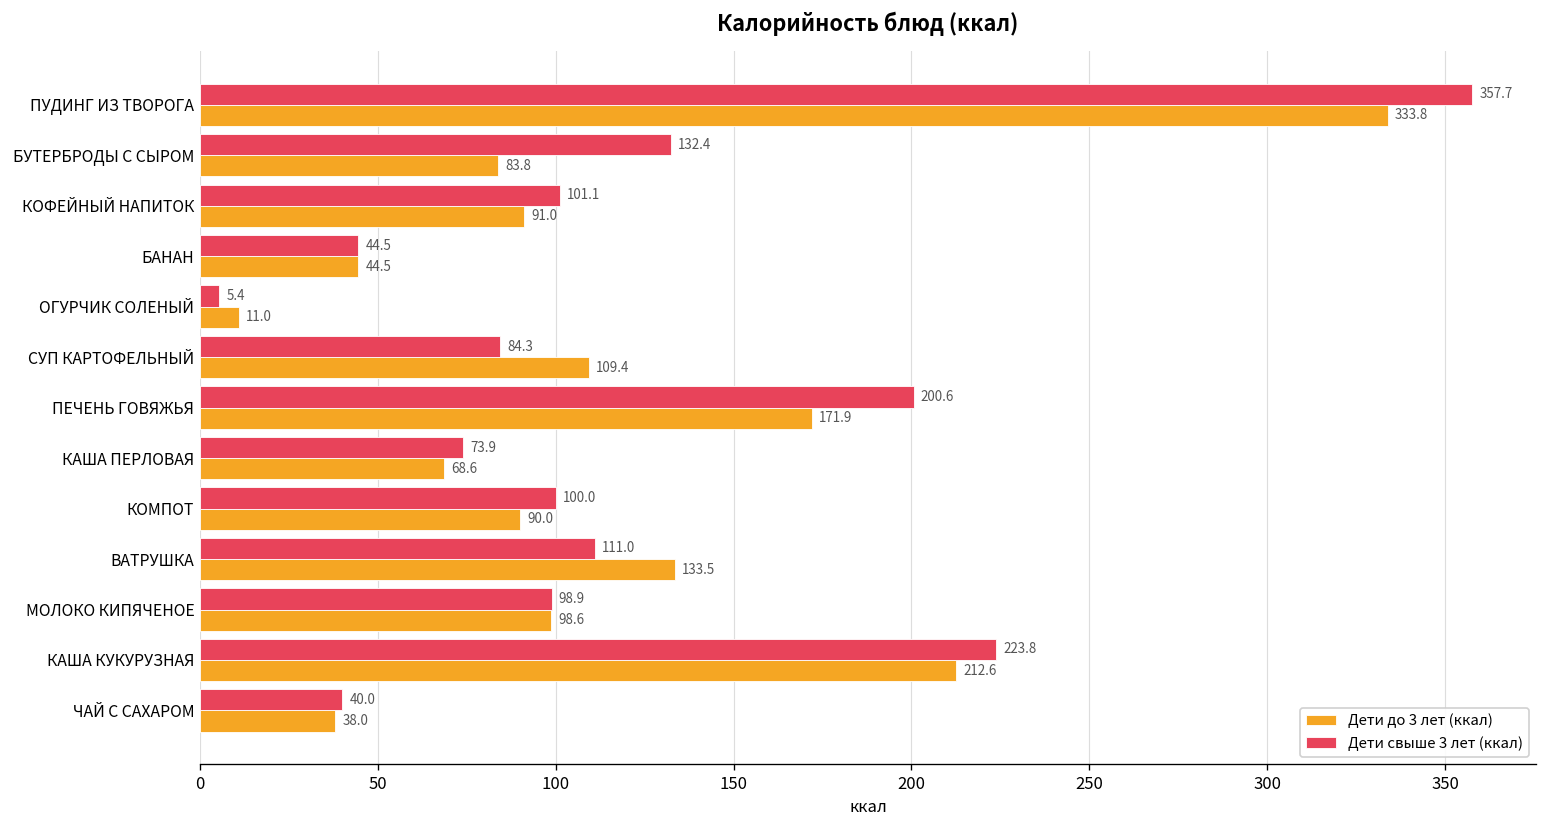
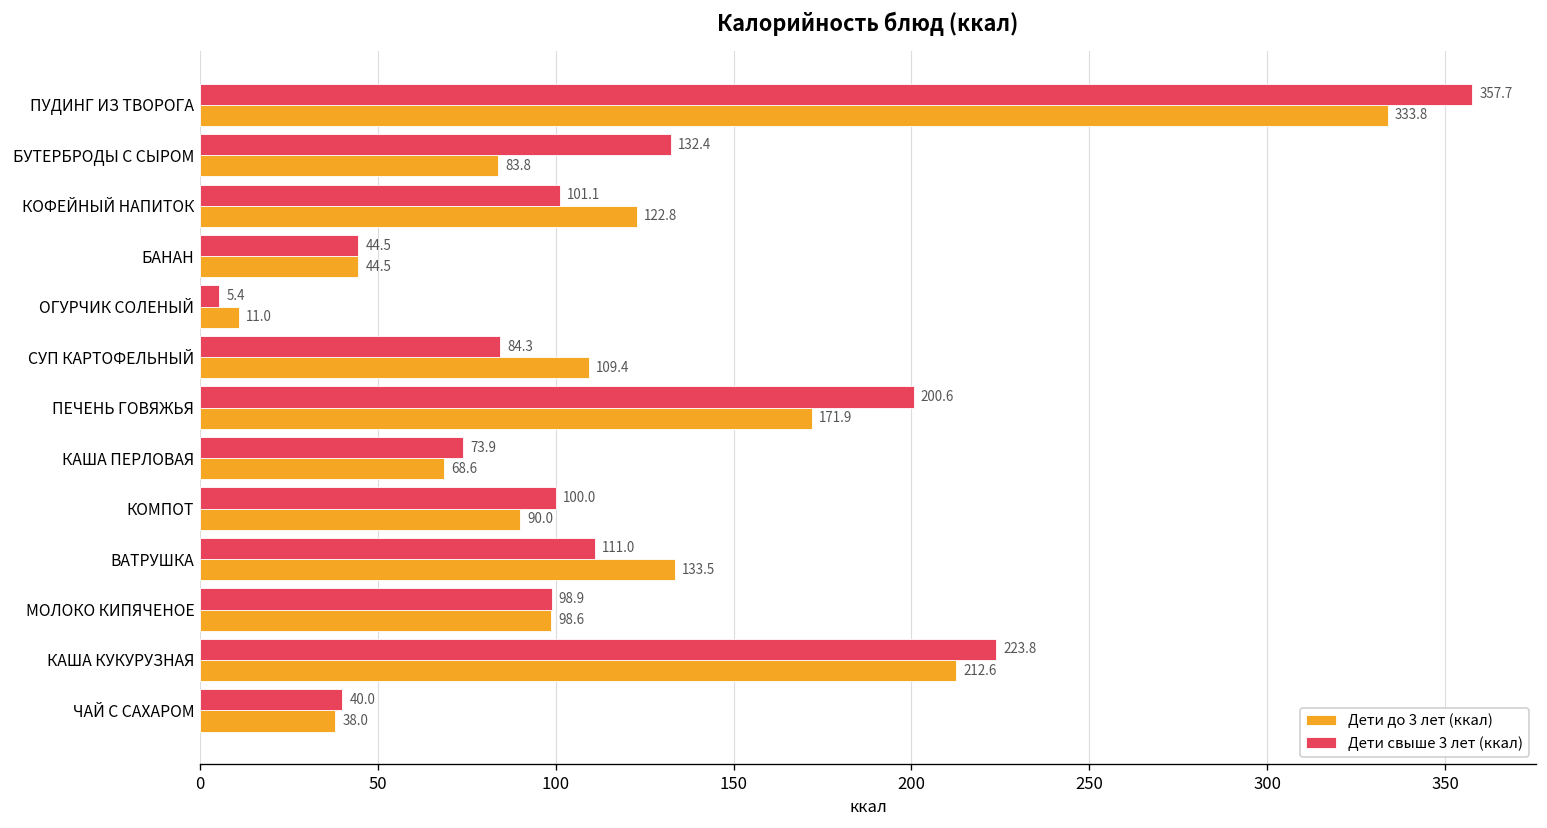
  {
    "Дети до 3 лет (ккал)": {
      "ПУДИНГ ИЗ ТВОРОГА": 333.8,
      "БУТЕРБРОДЫ С СЫРОМ": 83.8,
-     "КОФЕЙНЫЙ НАПИТОК": 91.0,
+     "КОФЕЙНЫЙ НАПИТОК": 122.8,
      "БАНАН": 44.5,
      "ОГУРЧИК СОЛЕНЫЙ": 11.0,
      "СУП КАРТОФЕЛЬНЫЙ": 109.4,
      "ПЕЧЕНЬ ГОВЯЖЬЯ": 171.9,
      "КАША ПЕРЛОВАЯ": 68.6,
      "КОМПОТ": 90.0,
      "ВАТРУШКА": 133.5,
      "МОЛОКО КИПЯЧЕНОЕ": 98.6,
      "КАША КУКУРУЗНАЯ": 212.6,
      "ЧАЙ С САХАРОМ": 38.0
    },
    "Дети свыше 3 лет (ккал)": {
      "ПУДИНГ ИЗ ТВОРОГА": 357.7,
      "БУТЕРБРОДЫ С СЫРОМ": 132.4,
      "КОФЕЙНЫЙ НАПИТОК": 101.1,
      "БАНАН": 44.5,
      "ОГУРЧИК СОЛЕНЫЙ": 5.4,
      "СУП КАРТОФЕЛЬНЫЙ": 84.3,
      "ПЕЧЕНЬ ГОВЯЖЬЯ": 200.6,
      "КАША ПЕРЛОВАЯ": 73.9,
      "КОМПОТ": 100.0,
      "ВАТРУШКА": 111.0,
      "МОЛОКО КИПЯЧЕНОЕ": 98.9,
      "КАША КУКУРУЗНАЯ": 223.8,
      "ЧАЙ С САХАРОМ": 40.0
    }
  }
